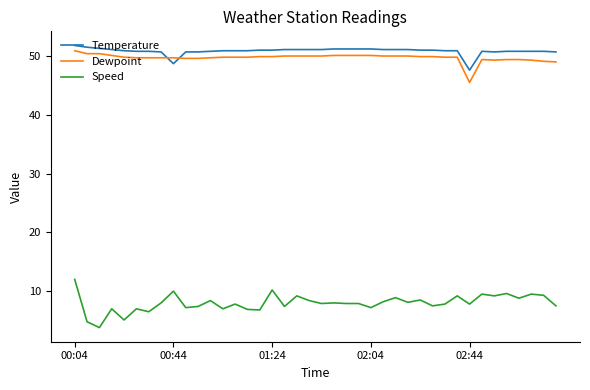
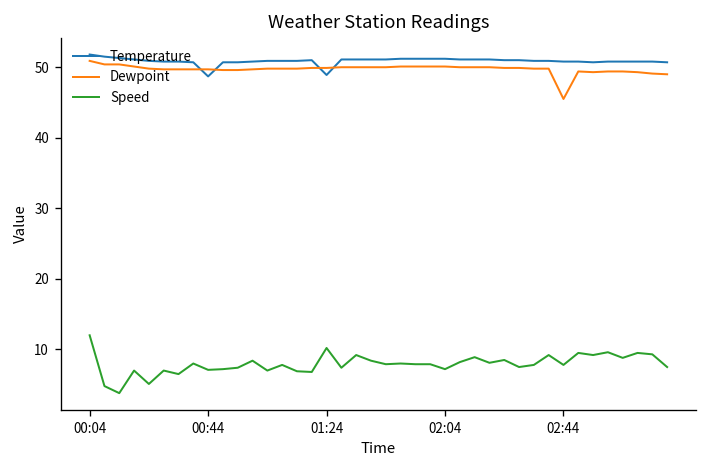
  {
    "Temperature": {
      "00:04": 52,
      "00:44": 49,
-     "01:24": 51,
+     "01:24": 49,
      "02:04": 51,
-     "02:44": 48
+     "02:44": 51
    },
    "Dewpoint": {
      "00:04": 51,
      "00:44": 50,
      "01:24": 50,
      "02:04": 50,
      "02:44": 46
    },
    "Speed": {
      "00:04": 12,
-     "00:44": 10,
+     "00:44": 7,
      "01:24": 10,
      "02:04": 7,
      "02:44": 8
    }
  }
